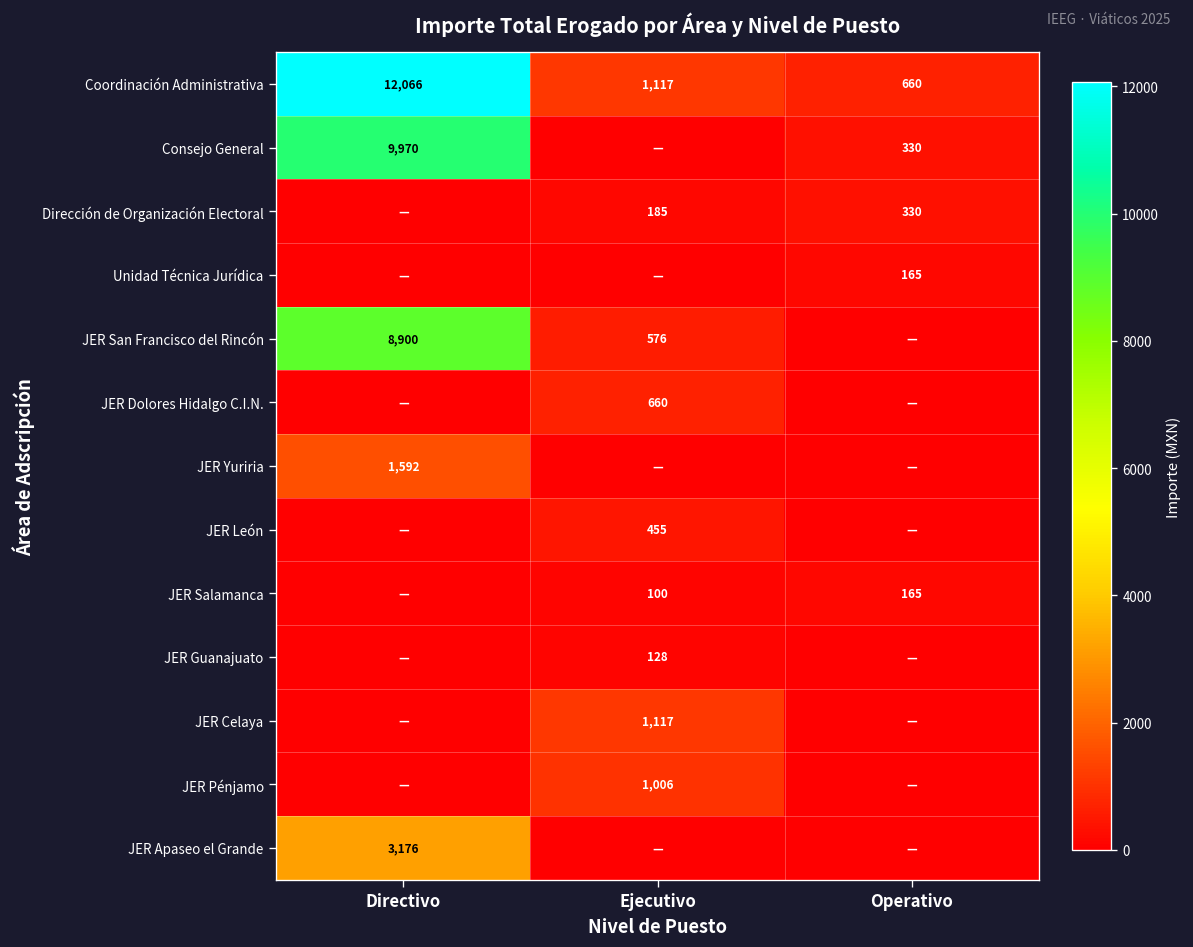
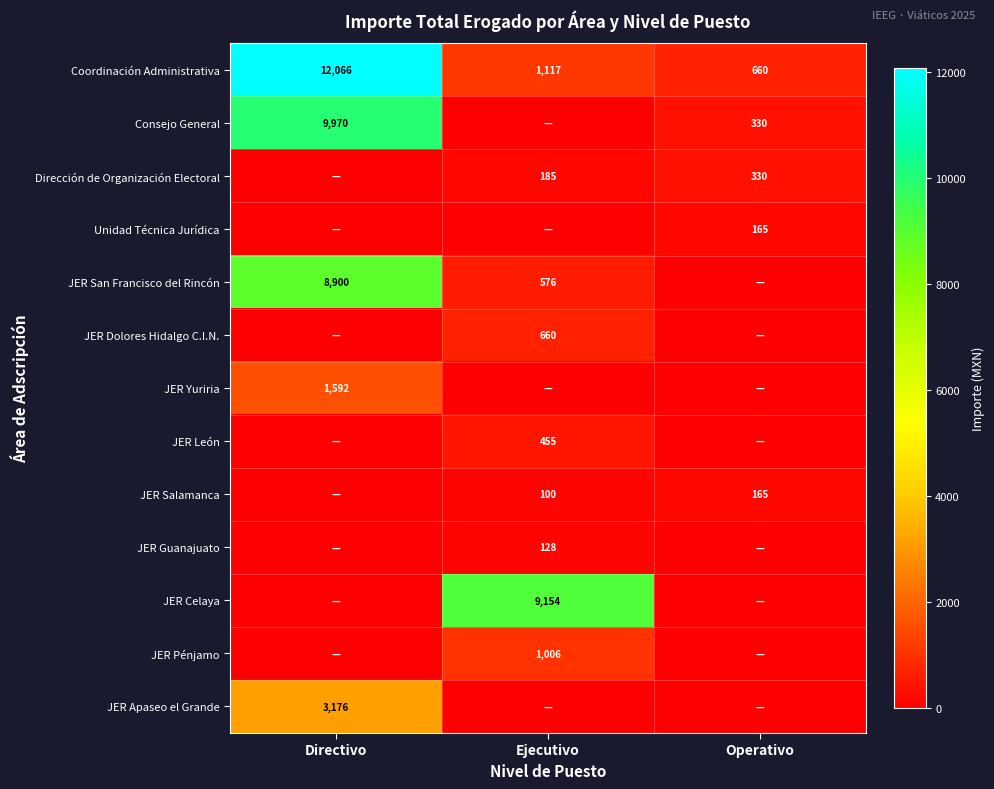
  {
    "Coordinación Administrativa": {
      "Directivo": "12,066",
      "Ejecutivo": "1,117",
      "Operativo": "660"
    },
    "Consejo General": {
      "Directivo": "9,970",
      "Operativo": "330"
    },
    "Dirección de Organización Electoral": {
      "Ejecutivo": "185",
      "Operativo": "330"
    },
    "Unidad Técnica Jurídica": {
      "Operativo": "165"
    },
    "JER San Francisco del Rincón": {
      "Directivo": "8,900",
      "Ejecutivo": "576"
    },
    "JER Dolores Hidalgo C.I.N.": {
      "Ejecutivo": "660"
    },
    "JER Yuriria": {
      "Directivo": "1,592"
    },
    "JER León": {
      "Ejecutivo": "455"
    },
    "JER Salamanca": {
      "Ejecutivo": "100",
      "Operativo": "165"
    },
    "JER Guanajuato": {
      "Ejecutivo": "128"
    },
    "JER Celaya": {
-     "Ejecutivo": "1,117"
+     "Ejecutivo": "9,154"
    },
    "JER Pénjamo": {
      "Ejecutivo": "1,006"
    },
    "JER Apaseo el Grande": {
      "Directivo": "3,176"
    }
  }
